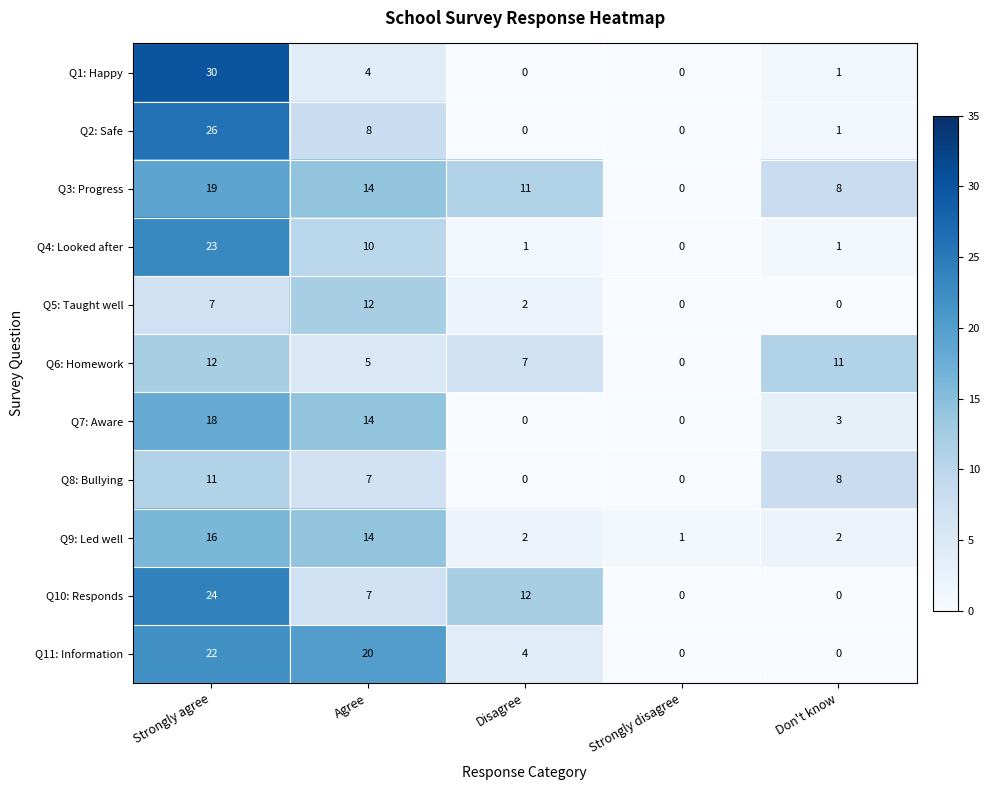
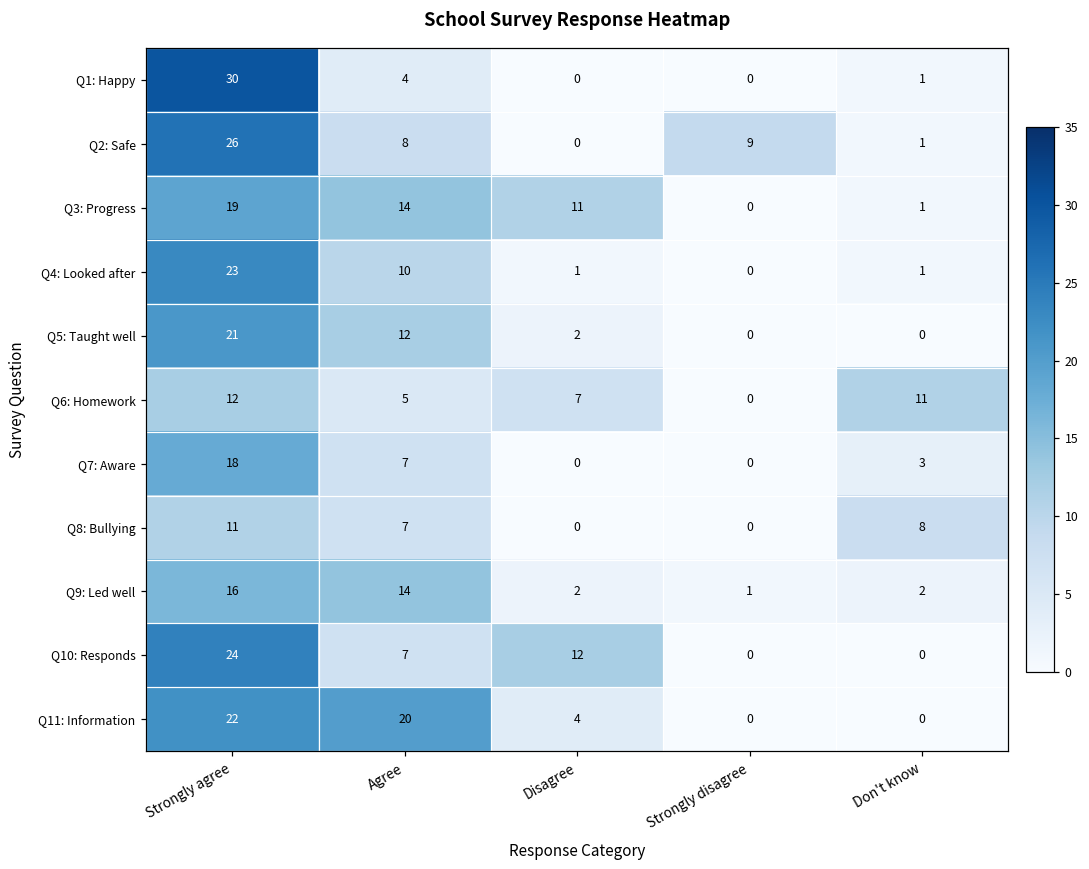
  {
    "Q1: Happy": {
      "Strongly agree": 30,
      "Agree": 4,
      "Disagree": 0,
      "Strongly disagree": 0,
      "Don't know": 1
    },
    "Q2: Safe": {
      "Strongly agree": 26,
      "Agree": 8,
      "Disagree": 0,
-     "Strongly disagree": 0,
+     "Strongly disagree": 9,
      "Don't know": 1
    },
    "Q3: Progress": {
      "Strongly agree": 19,
      "Agree": 14,
      "Disagree": 11,
      "Strongly disagree": 0,
-     "Don't know": 8
+     "Don't know": 1
    },
    "Q4: Looked after": {
      "Strongly agree": 23,
      "Agree": 10,
      "Disagree": 1,
      "Strongly disagree": 0,
      "Don't know": 1
    },
    "Q5: Taught well": {
-     "Strongly agree": 7,
+     "Strongly agree": 21,
      "Agree": 12,
      "Disagree": 2,
      "Strongly disagree": 0,
      "Don't know": 0
    },
    "Q6: Homework": {
      "Strongly agree": 12,
      "Agree": 5,
      "Disagree": 7,
      "Strongly disagree": 0,
      "Don't know": 11
    },
    "Q7: Aware": {
      "Strongly agree": 18,
-     "Agree": 14,
+     "Agree": 7,
      "Disagree": 0,
      "Strongly disagree": 0,
      "Don't know": 3
    },
    "Q8: Bullying": {
      "Strongly agree": 11,
      "Agree": 7,
      "Disagree": 0,
      "Strongly disagree": 0,
      "Don't know": 8
    },
    "Q9: Led well": {
      "Strongly agree": 16,
      "Agree": 14,
      "Disagree": 2,
      "Strongly disagree": 1,
      "Don't know": 2
    },
    "Q10: Responds": {
      "Strongly agree": 24,
      "Agree": 7,
      "Disagree": 12,
      "Strongly disagree": 0,
      "Don't know": 0
    },
    "Q11: Information": {
      "Strongly agree": 22,
      "Agree": 20,
      "Disagree": 4,
      "Strongly disagree": 0,
      "Don't know": 0
    }
  }
